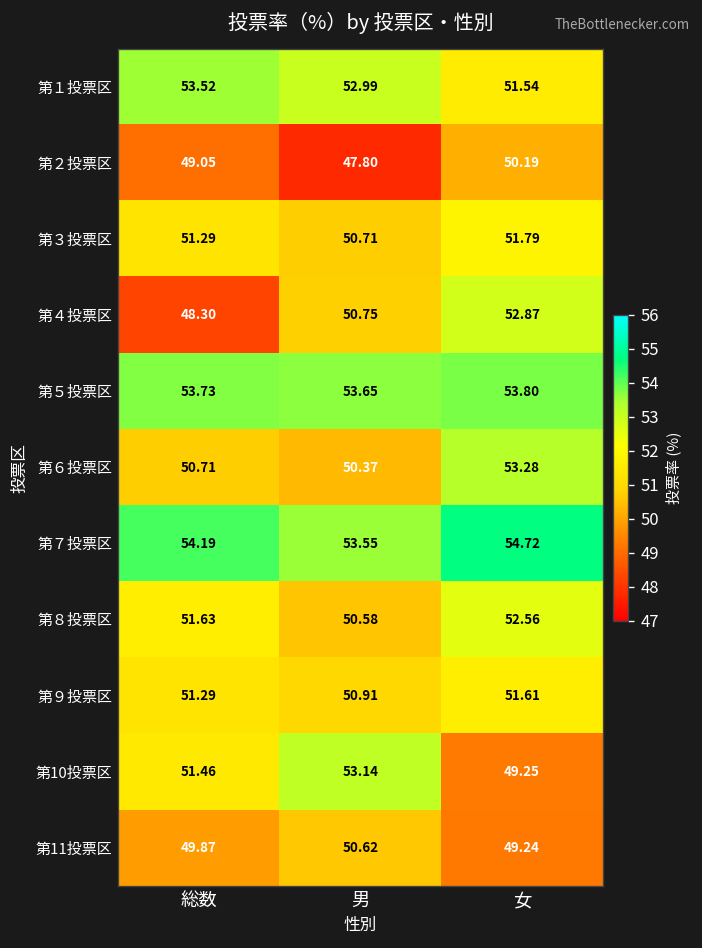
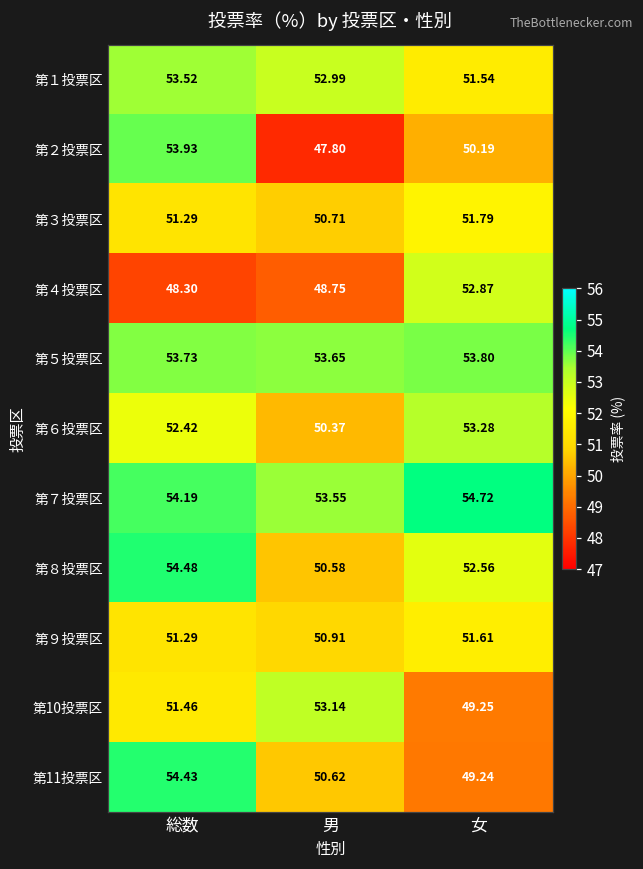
  {
    "第１投票区": {
      "総数": 53.52,
      "男": 52.99,
      "女": 51.54
    },
    "第２投票区": {
-     "総数": 49.05,
+     "総数": 53.93,
      "男": 47.80,
      "女": 50.19
    },
    "第３投票区": {
      "総数": 51.29,
      "男": 50.71,
      "女": 51.79
    },
    "第４投票区": {
      "総数": 48.30,
-     "男": 50.75,
+     "男": 48.75,
      "女": 52.87
    },
    "第５投票区": {
      "総数": 53.73,
      "男": 53.65,
      "女": 53.80
    },
    "第６投票区": {
-     "総数": 50.71,
+     "総数": 52.42,
      "男": 50.37,
      "女": 53.28
    },
    "第７投票区": {
      "総数": 54.19,
      "男": 53.55,
      "女": 54.72
    },
    "第８投票区": {
-     "総数": 51.63,
+     "総数": 54.48,
      "男": 50.58,
      "女": 52.56
    },
    "第９投票区": {
      "総数": 51.29,
      "男": 50.91,
      "女": 51.61
    },
    "第10投票区": {
      "総数": 51.46,
      "男": 53.14,
      "女": 49.25
    },
    "第11投票区": {
-     "総数": 49.87,
+     "総数": 54.43,
      "男": 50.62,
      "女": 49.24
    }
  }
